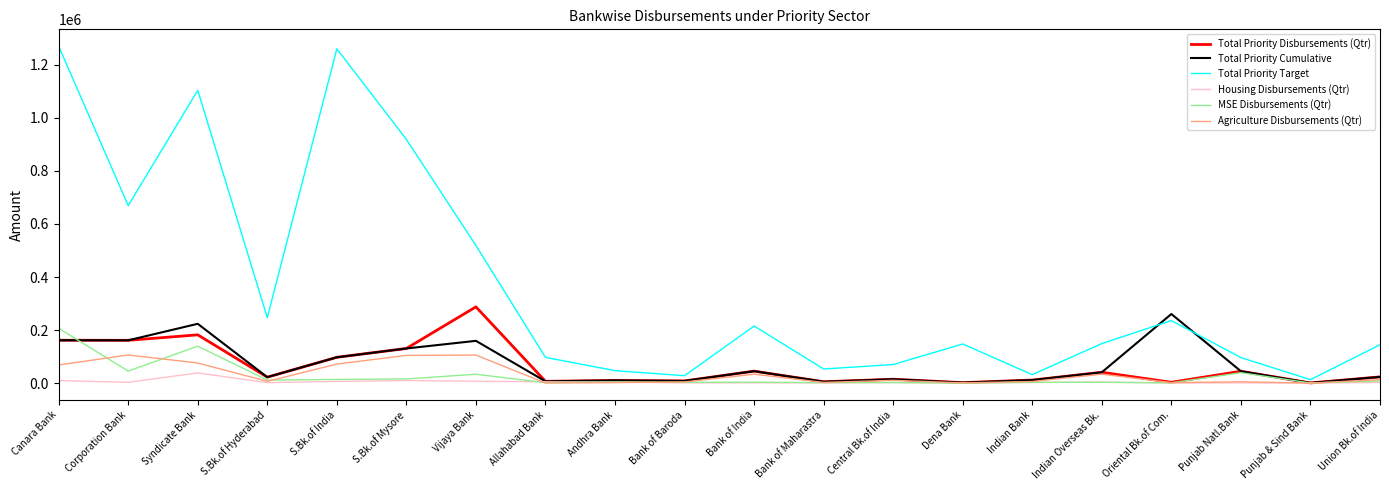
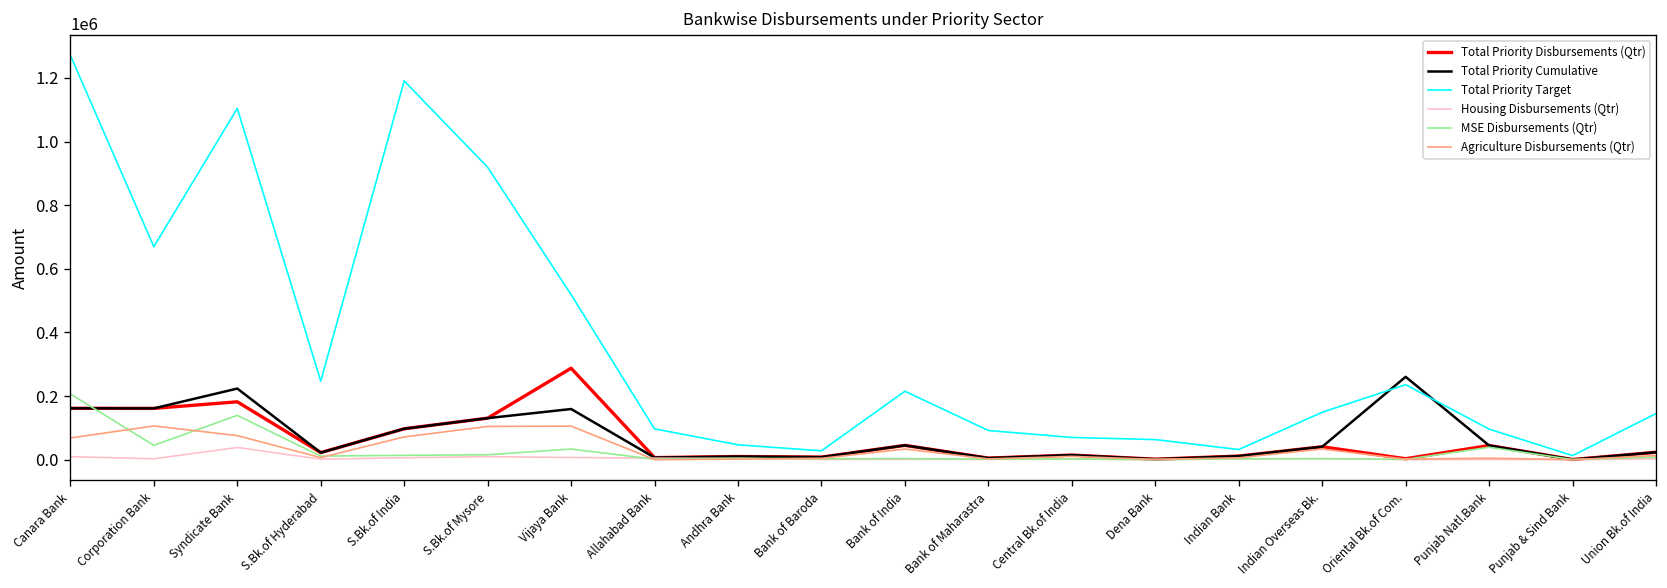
  {
    "Total Priority Disbursements (Qtr)": {
      "Syndicate Bank": 180000,
      "Vijaya Bank": 290000
    },
    "Total Priority Cumulative": {
      "Syndicate Bank": 220000,
      "Vijaya Bank": 160000,
      "Oriental Bk.of Com.": 260000
    },
    "Total Priority Target": {
      "Canara Bank": 1270000,
      "Corporation Bank": 670000,
      "Syndicate Bank": 1100000,
      "S.Bk.of Hyderabad": 250000,
-     "S.Bk.of India": 1260000,
+     "S.Bk.of India": 1190000,
      "S.Bk.of Mysore": 920000,
      "Vijaya Bank": 520000,
      "Allahabad Bank": 100000,
      "Andhra Bank": 50000,
      "Bank of Baroda": 30000,
      "Bank of India": 220000,
-     "Bank of Maharastra": 50000,
+     "Bank of Maharastra": 90000,
      "Central Bk.of India": 70000,
-     "Dena Bank": 150000,
+     "Dena Bank": 60000,
      "Indian Bank": 30000,
      "Indian Overseas Bk.": 150000,
      "Oriental Bk.of Com.": 240000,
      "Punjab Natl.Bank": 100000,
      "Punjab & Sind Bank": 10000,
      "Union Bk.of India": 140000
    },
    "Housing Disbursements (Qtr)": {
      "Canara Bank": 10000,
      "Corporation Bank": 0,
      "Syndicate Bank": 40000,
      "Vijaya Bank": 10000
    },
    "MSE Disbursements (Qtr)": {
      "Canara Bank": 210000,
      "Corporation Bank": 50000,
      "Syndicate Bank": 140000,
      "Vijaya Bank": 30000
    },
    "Agriculture Disbursements (Qtr)": {
      "Canara Bank": 70000,
      "Corporation Bank": 110000,
      "Syndicate Bank": 80000,
      "S.Bk.of India": 70000,
      "S.Bk.of Mysore": 100000,
      "Vijaya Bank": 110000,
      "Bank of India": 30000
    }
  }
